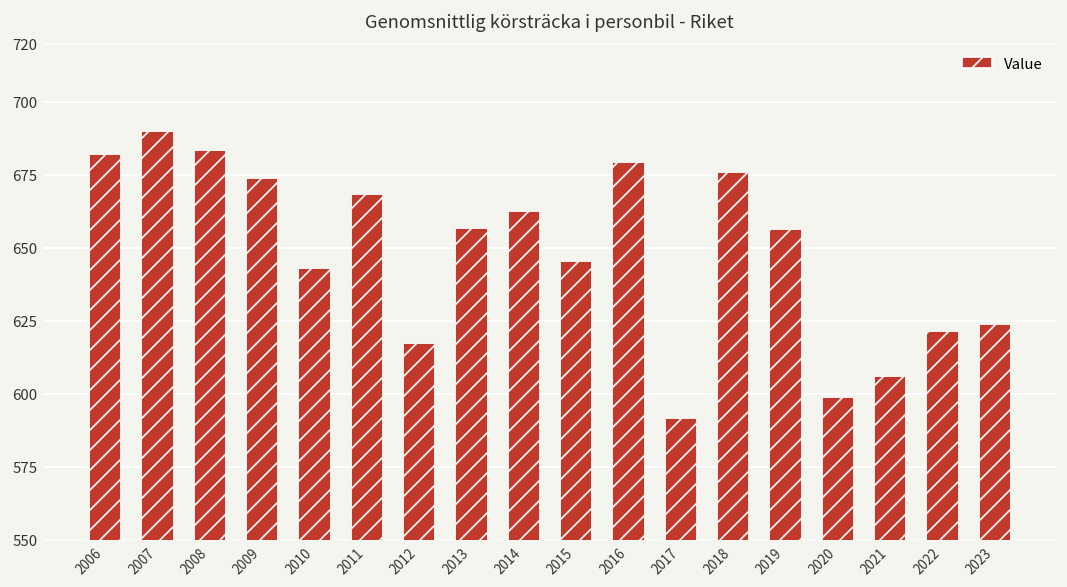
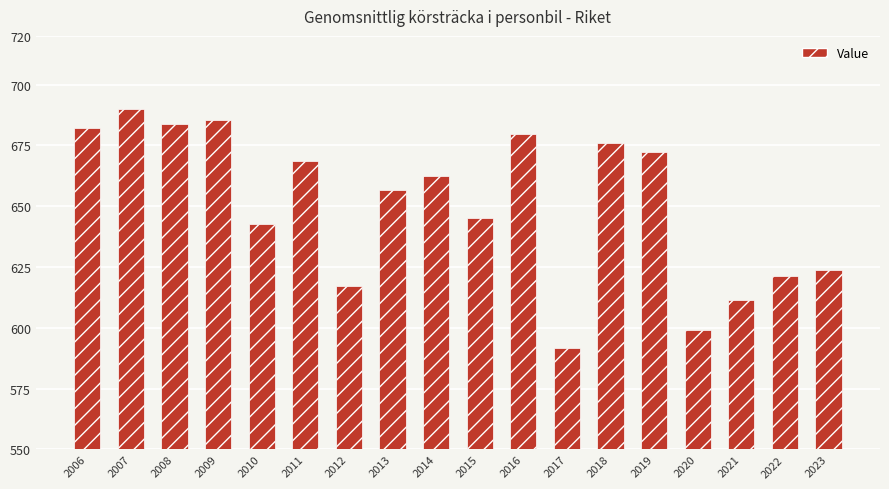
  {
    "2006": 682,
    "2007": 690,
    "2008": 684,
-   "2009": 674,
+   "2009": 685,
    "2010": 643,
    "2011": 668,
    "2012": 617,
    "2013": 657,
    "2014": 663,
    "2015": 645,
    "2016": 680,
    "2017": 592,
    "2018": 676,
-   "2019": 656,
+   "2019": 672,
    "2020": 599,
-   "2021": 606,
+   "2021": 612,
    "2022": 621,
    "2023": 624
  }
